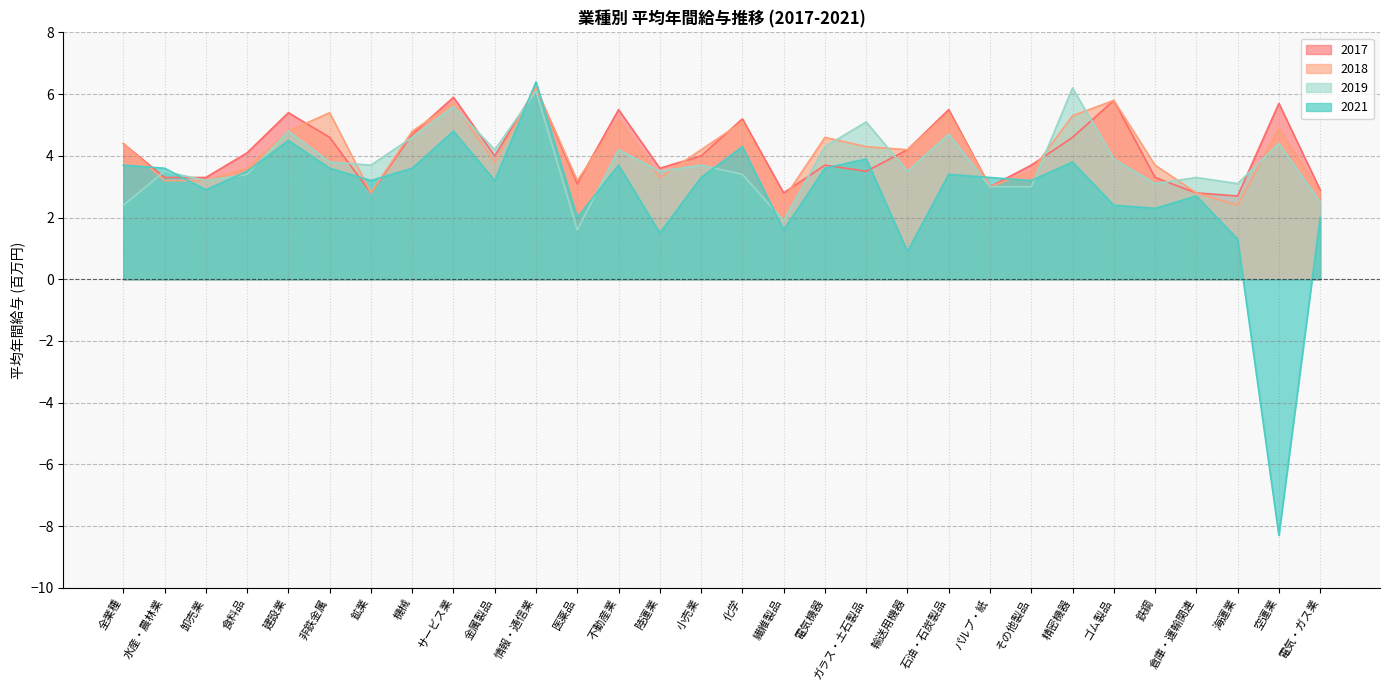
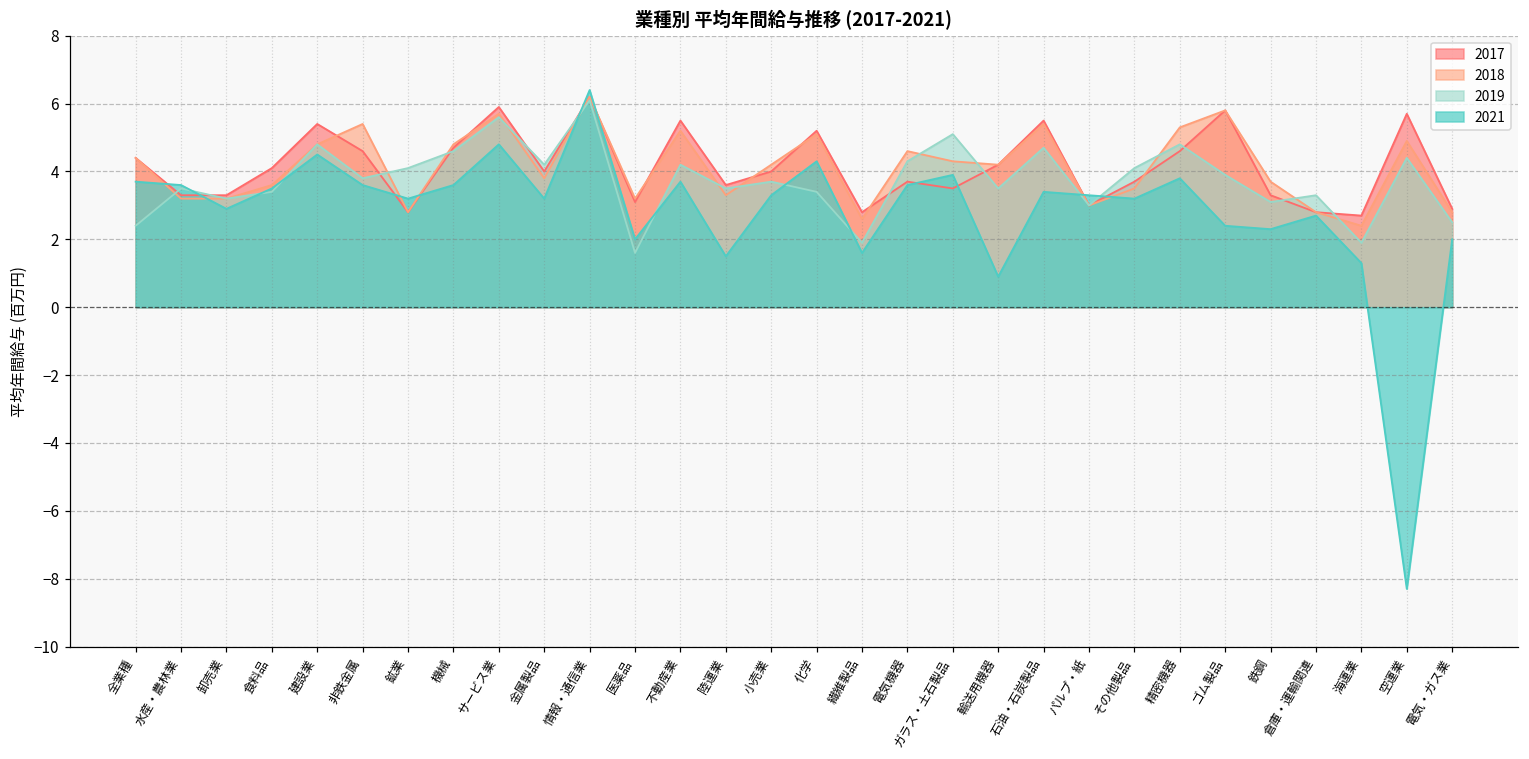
  {
    "2019": {
      "全業種": 2.4,
      "水産・農林業": 3.5,
      "食料品": 3.4,
      "非鉄金属": 3.8,
-     "鉱業": 3.7,
+     "鉱業": 4.1,
      "機械": 4.6,
      "サービス業": 5.6,
      "金属製品": 4.2,
      "情報・通信業": 6.1,
      "医薬品": 1.6,
      "不動産業": 4.2,
      "陸運業": 3.5,
      "小売業": 3.7,
      "化学": 3.4,
      "繊維製品": 1.9,
      "電気機器": 4.3,
      "ガラス・土石製品": 5.1,
      "輸送用機器": 3.5,
      "石油・石炭製品": 4.7,
-     "その他製品": 3.0,
-     "精密機器": 6.2,
+     "その他製品": 4.1,
+     "精密機器": 4.8,
      "ゴム製品": 3.9,
      "鉄鋼": 3.1,
      "倉庫・運輸関連": 3.3,
-     "海運業": 3.1,
+     "海運業": 1.9,
      "空運業": 4.4,
      "電気・ガス業": 2.5
    }
  }
